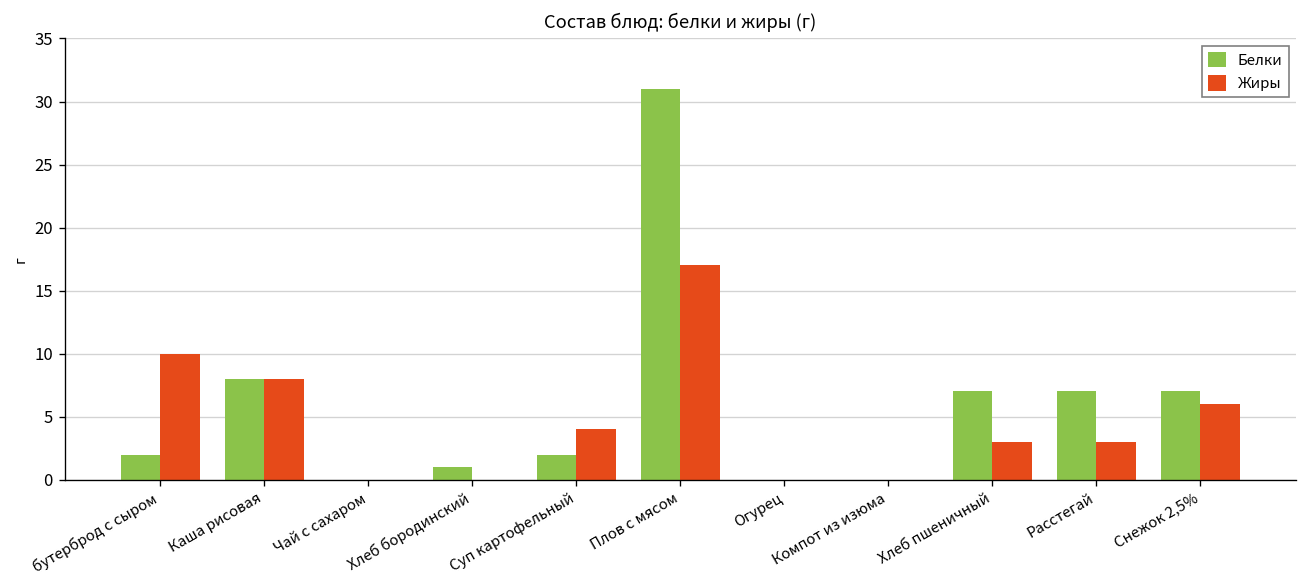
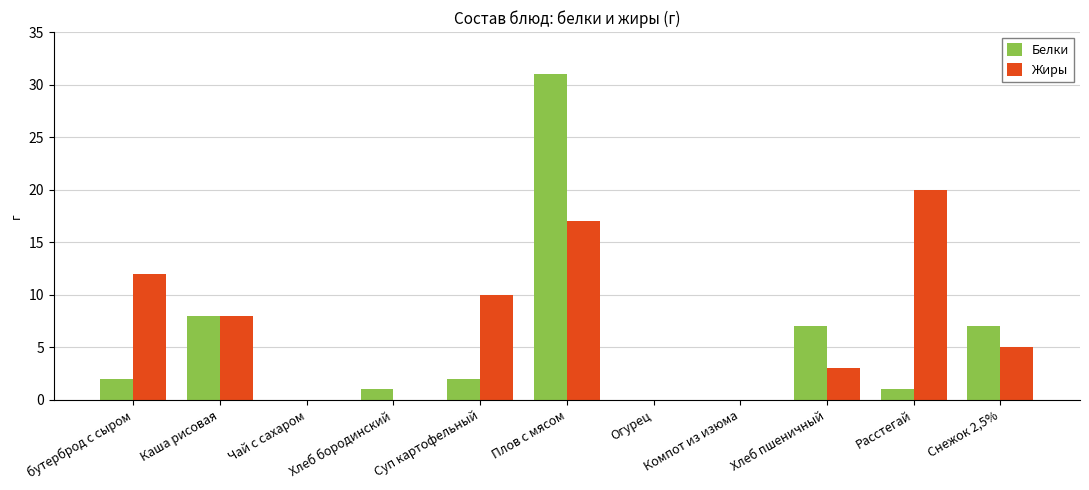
  {
    "Белки": {
      "бутерброд с сыром": 2,
      "Каша рисовая": 8,
      "Чай с сахаром": 0,
      "Хлеб бородинский": 1,
      "Суп картофельный": 2,
      "Плов с мясом": 31,
      "Огурец": 0,
      "Компот из изюма": 0,
      "Хлеб пшеничный": 7,
-     "Расстегай": 7,
+     "Расстегай": 1,
      "Снежок 2,5%": 7
    },
    "Жиры": {
-     "бутерброд с сыром": 10,
+     "бутерброд с сыром": 12,
      "Каша рисовая": 8,
      "Чай с сахаром": 0,
      "Хлеб бородинский": 0,
-     "Суп картофельный": 4,
+     "Суп картофельный": 10,
      "Плов с мясом": 17,
      "Огурец": 0,
      "Компот из изюма": 0,
      "Хлеб пшеничный": 3,
-     "Расстегай": 3,
-     "Снежок 2,5%": 6
+     "Расстегай": 20,
+     "Снежок 2,5%": 5
    }
  }
